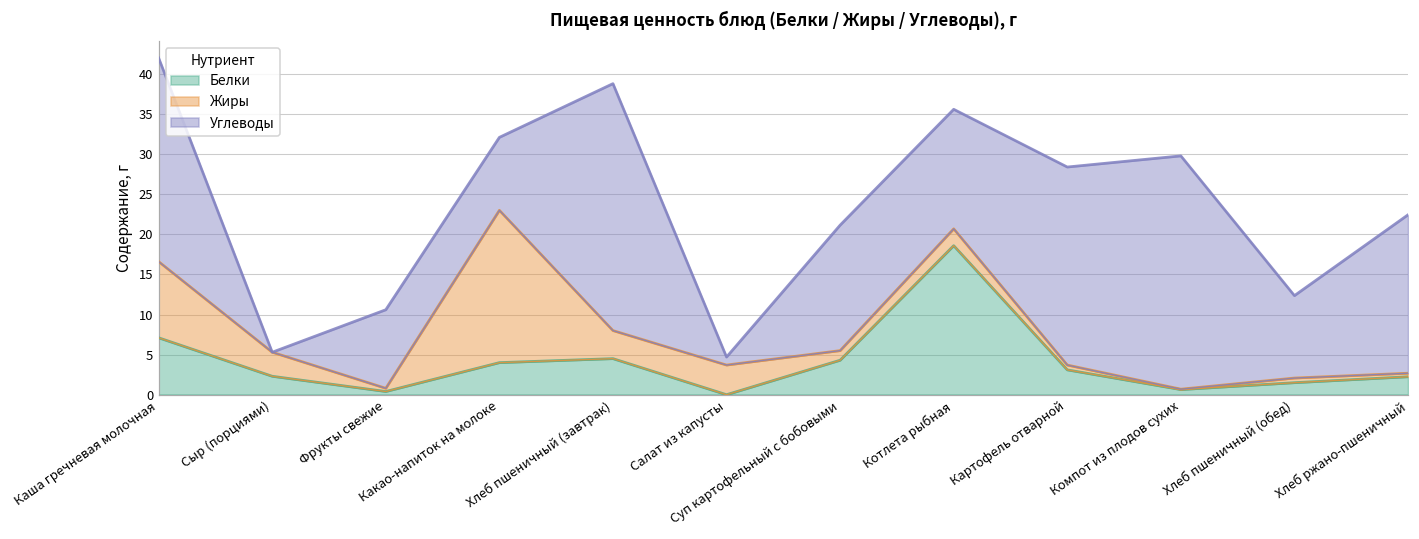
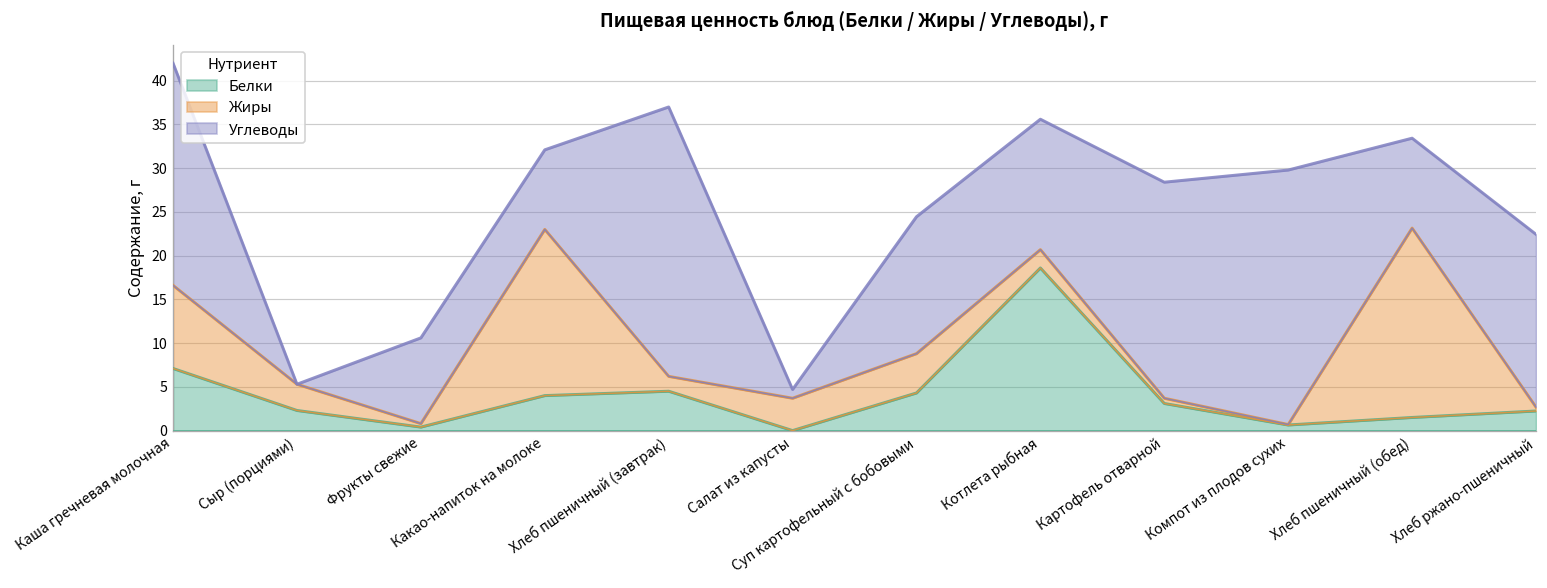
  {
    "Жиры": {
      "Каша гречневая молочная": 10,
      "Фрукты свежие": 0,
      "Какао-напиток на молоке": 19,
-     "Хлеб пшеничный (завтрак)": 4,
+     "Хлеб пшеничный (завтрак)": 2,
      "Салат из капусты": 4,
-     "Суп картофельный с бобовыми": 1,
+     "Суп картофельный с бобовыми": 5,
      "Котлета рыбная": 2,
      "Картофель отварной": 1,
-     "Хлеб пшеничный (обед)": 1,
+     "Хлеб пшеничный (обед)": 22,
      "Хлеб ржано-пшеничный": 0
    }
  }
